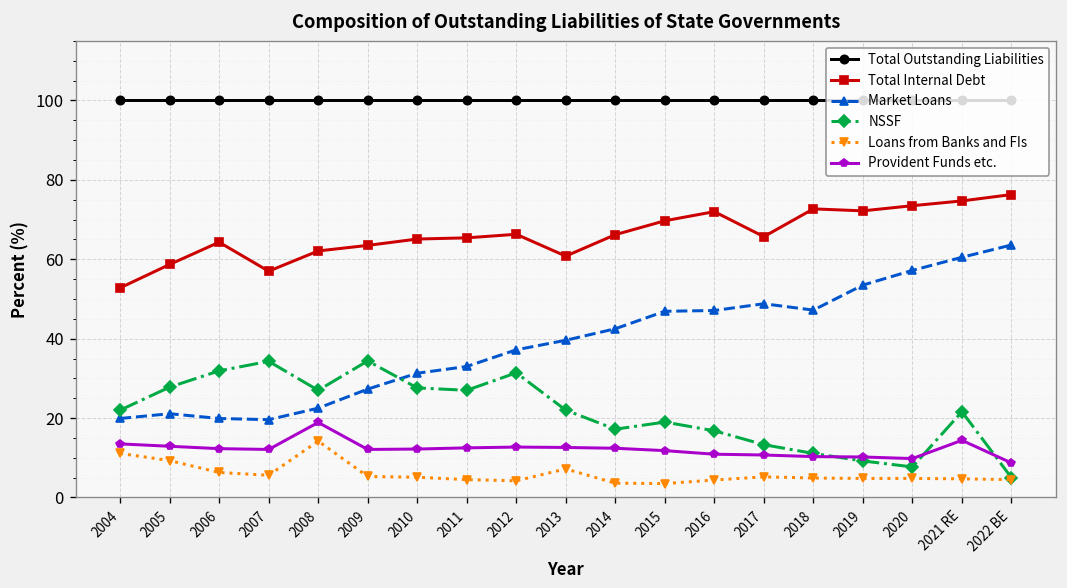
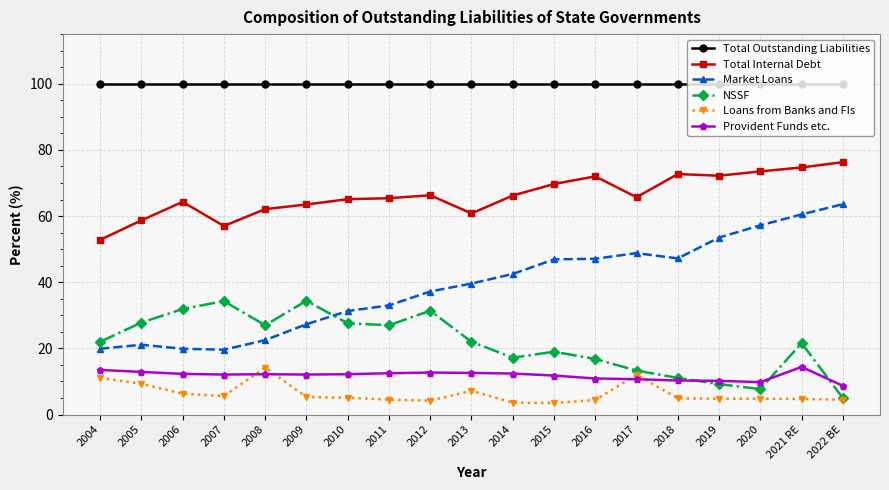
  {
    "Total Outstanding Liabilities": {
      "2004": 100,
      "2005": 100,
      "2006": 100,
      "2007": 100,
      "2008": 100,
      "2009": 100,
      "2010": 100,
      "2011": 100,
      "2012": 100,
      "2013": 100,
      "2014": 100,
      "2015": 100,
      "2016": 100,
      "2017": 100,
      "2018": 100
    },
    "Total Internal Debt": {
      "2004": 53,
      "2005": 59,
      "2006": 64,
      "2007": 57,
      "2008": 62,
      "2009": 64,
      "2010": 65,
      "2011": 65,
      "2012": 66,
      "2013": 61,
      "2014": 66,
      "2015": 70,
      "2016": 72,
      "2017": 66,
      "2018": 73,
      "2019": 72,
      "2020": 74,
      "2021 RE": 75,
      "2022 BE": 76
    },
    "Market Loans": {
      "2004": 20,
      "2005": 21,
      "2006": 20,
      "2007": 20,
      "2008": 23,
      "2009": 27,
      "2010": 31,
      "2011": 33,
      "2012": 37,
      "2013": 40,
      "2014": 43,
      "2015": 47,
      "2016": 47,
      "2017": 49,
      "2018": 47,
      "2019": 54,
      "2020": 57,
      "2021 RE": 61,
      "2022 BE": 64
    },
    "NSSF": {
      "2004": 22,
      "2005": 28,
      "2006": 32,
      "2007": 34,
      "2008": 27,
      "2009": 34,
      "2010": 28,
      "2011": 27,
      "2012": 31,
      "2013": 22,
      "2014": 17,
      "2015": 19,
      "2016": 17,
      "2017": 13,
      "2018": 11,
      "2019": 9,
      "2020": 8,
      "2021 RE": 22
    },
    "Loans from Banks and FIs": {
      "2004": 11,
      "2005": 9,
      "2006": 6,
      "2007": 6,
      "2008": 14,
      "2009": 5,
      "2010": 5,
      "2011": 5,
      "2012": 4,
      "2013": 7,
      "2014": 4,
      "2015": 4,
      "2016": 4,
-     "2017": 5,
+     "2017": 12,
      "2018": 5,
      "2019": 5,
      "2020": 5,
      "2021 RE": 5
    },
    "Provident Funds etc.": {
      "2004": 14,
      "2005": 13,
      "2006": 12,
      "2007": 12,
-     "2008": 19,
+     "2008": 12,
      "2009": 12,
      "2010": 12,
      "2011": 13,
      "2012": 13,
      "2013": 13,
      "2014": 12,
      "2015": 12,
      "2016": 11,
      "2017": 11,
      "2018": 10,
      "2019": 10,
      "2020": 10,
      "2021 RE": 14,
      "2022 BE": 9
    }
  }
